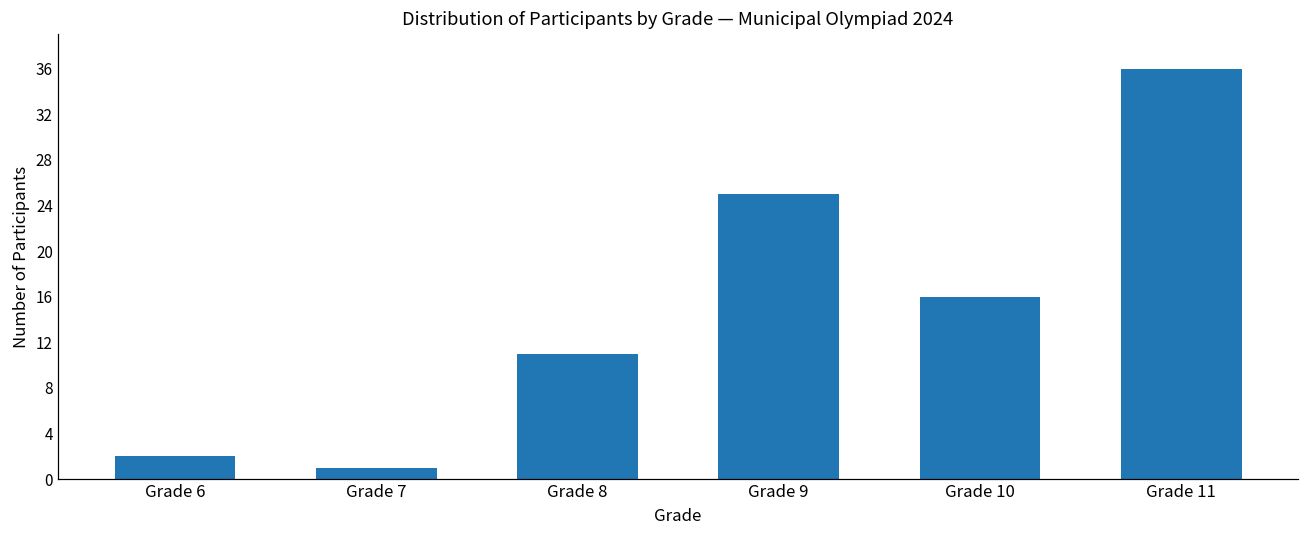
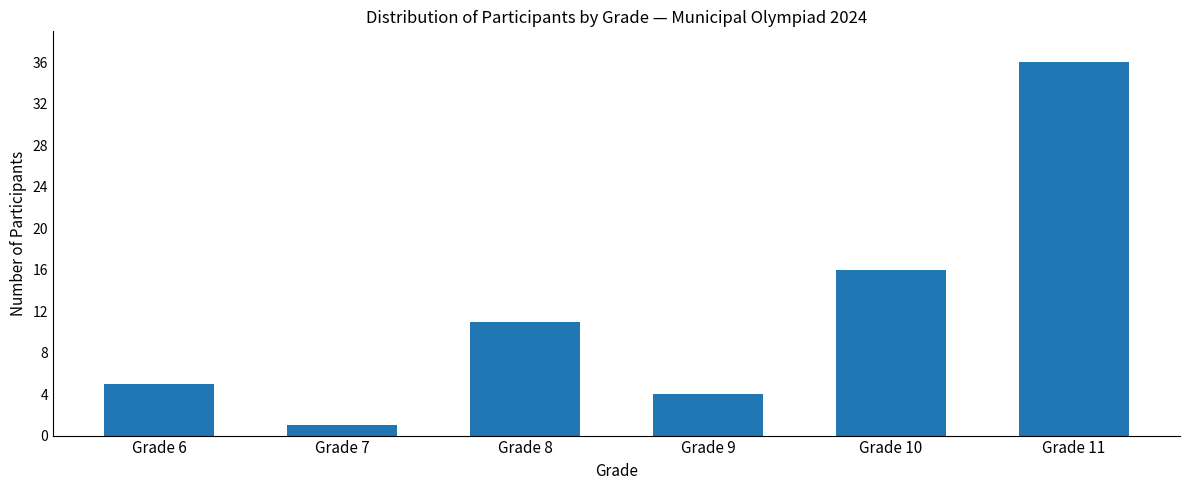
  {
-   "Grade 6": 2,
+   "Grade 6": 5,
    "Grade 7": 1,
    "Grade 8": 11,
-   "Grade 9": 25,
+   "Grade 9": 4,
    "Grade 10": 16,
    "Grade 11": 36
  }
